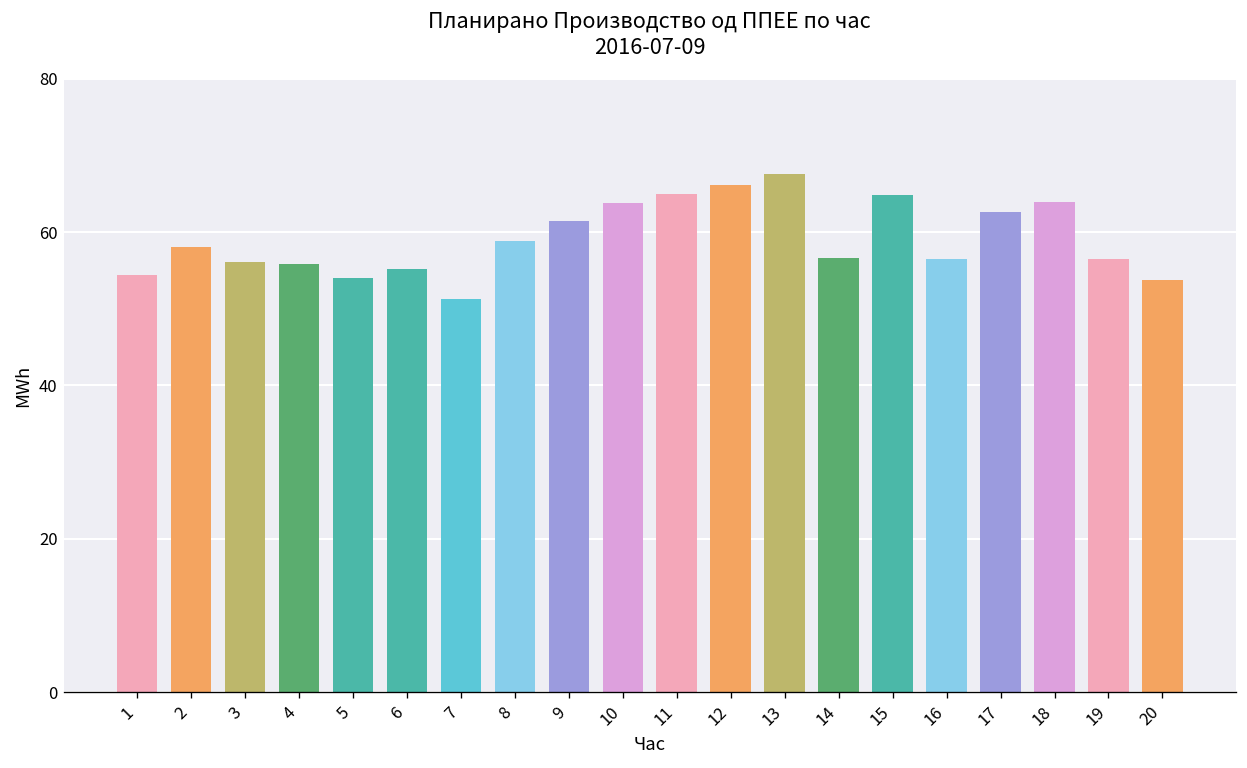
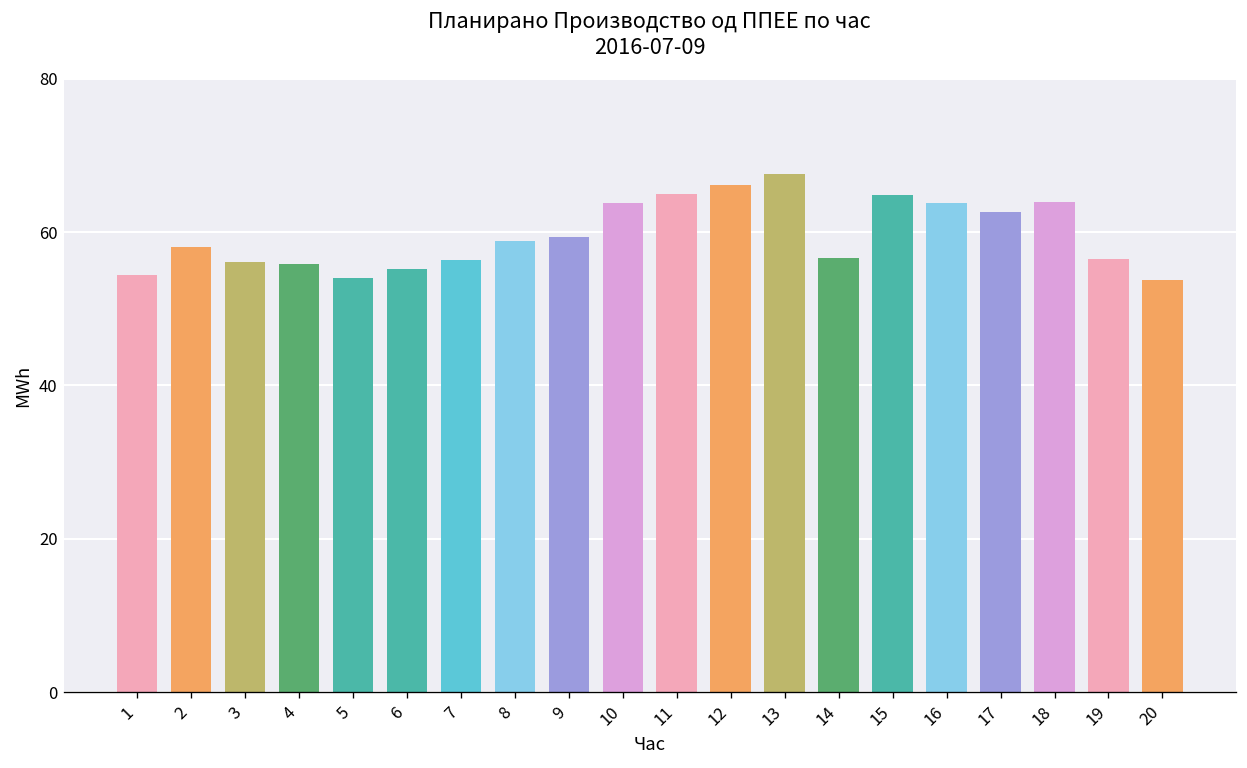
  {
    "1": 54,
    "2": 58,
    "3": 56,
    "4": 56,
    "5": 54,
    "6": 55,
-   "7": 51,
+   "7": 56,
    "8": 59,
-   "9": 61,
+   "9": 59,
    "10": 64,
    "11": 65,
    "12": 66,
    "13": 68,
    "14": 57,
    "15": 65,
-   "16": 57,
+   "16": 64,
    "17": 63,
    "18": 64,
    "19": 57,
    "20": 54
  }
